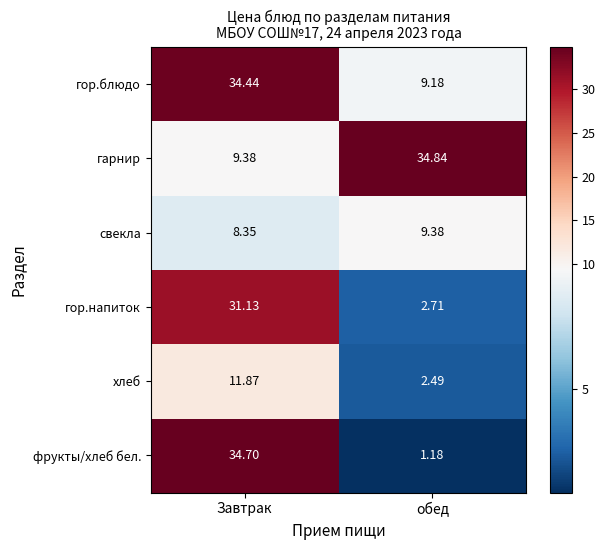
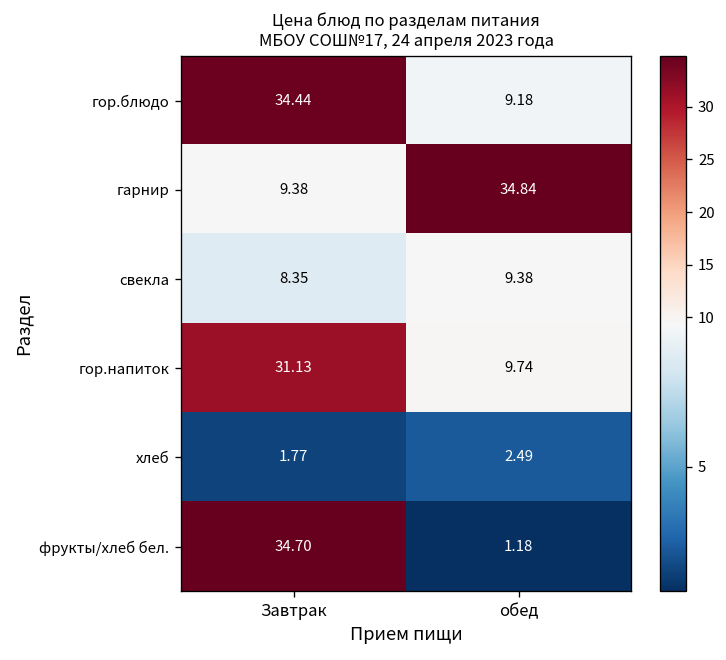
  {
    "гор.блюдо": {
      "Завтрак": 34.44,
      "обед": 9.18
    },
    "гарнир": {
      "Завтрак": 9.38,
      "обед": 34.84
    },
    "свекла": {
      "Завтрак": 8.35,
      "обед": 9.38
    },
    "гор.напиток": {
      "Завтрак": 31.13,
-     "обед": 2.71
+     "обед": 9.74
    },
    "хлеб": {
-     "Завтрак": 11.87,
+     "Завтрак": 1.77,
      "обед": 2.49
    },
    "фрукты/хлеб бел.": {
      "Завтрак": 34.70,
      "обед": 1.18
    }
  }
